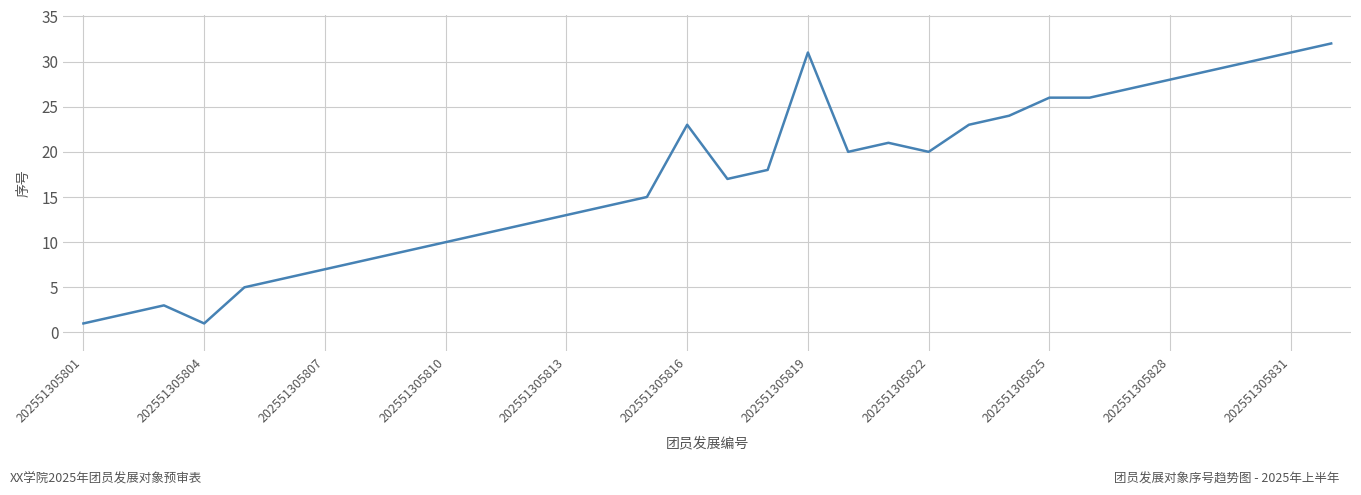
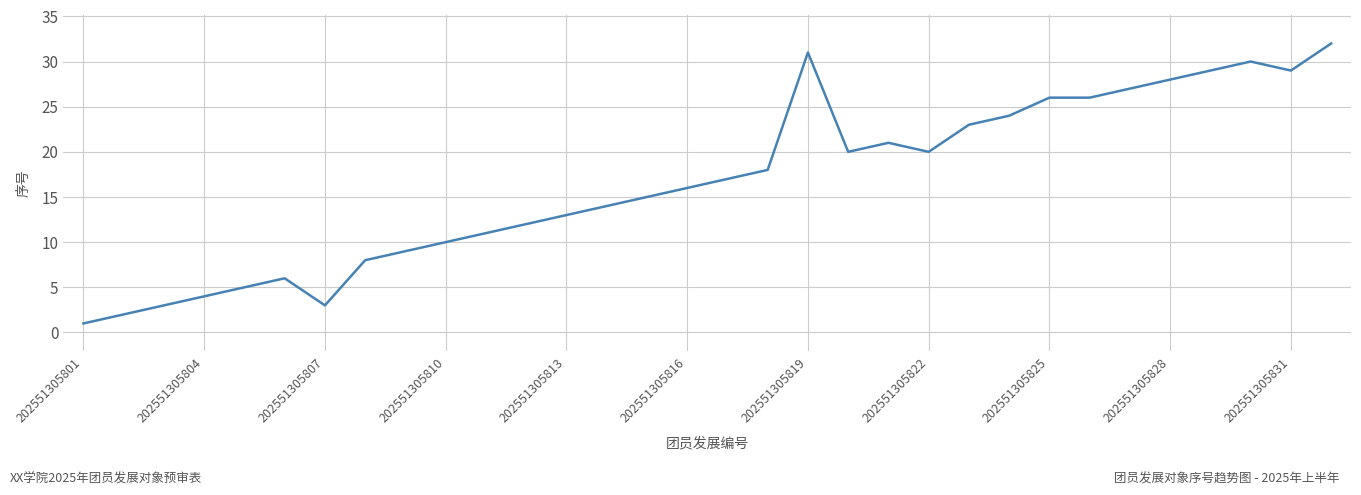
  {
    "202551305801": 1,
-   "202551305804": 1,
-   "202551305807": 7,
+   "202551305804": 4,
+   "202551305807": 3,
    "202551305810": 10,
    "202551305813": 13,
-   "202551305816": 23,
+   "202551305816": 16,
    "202551305819": 31,
    "202551305822": 20,
    "202551305825": 26,
    "202551305828": 28,
-   "202551305831": 31
+   "202551305831": 29
  }
